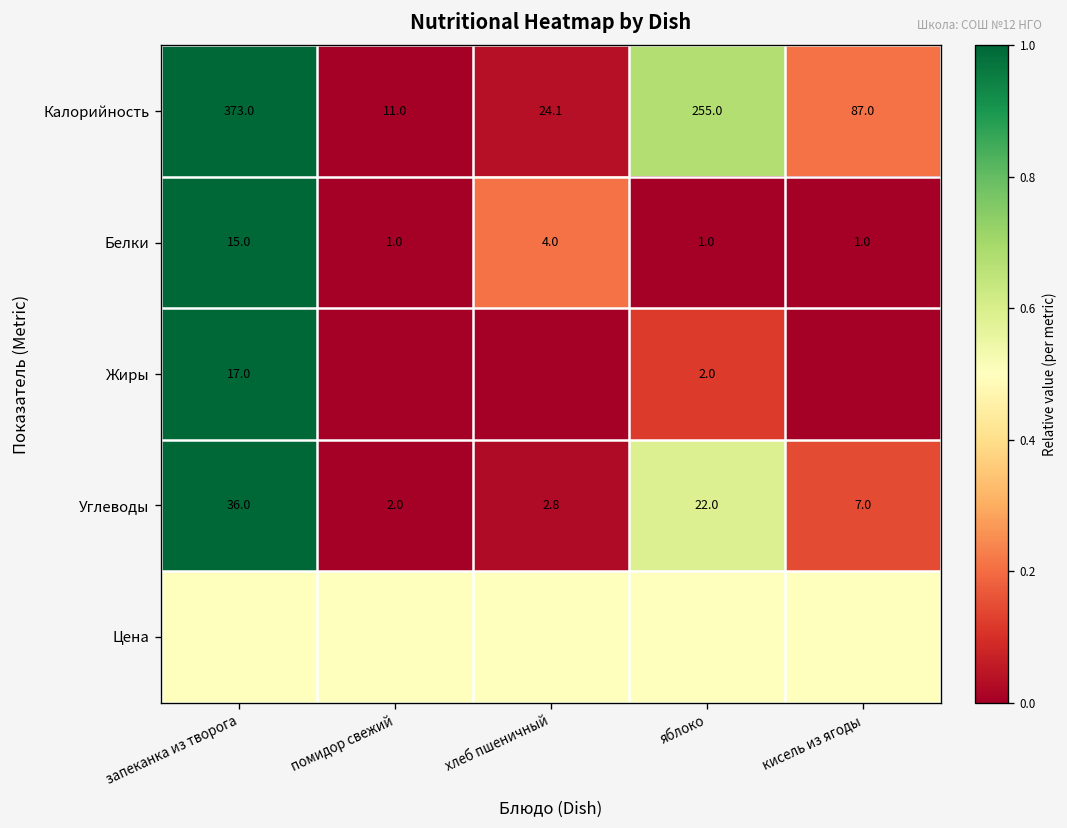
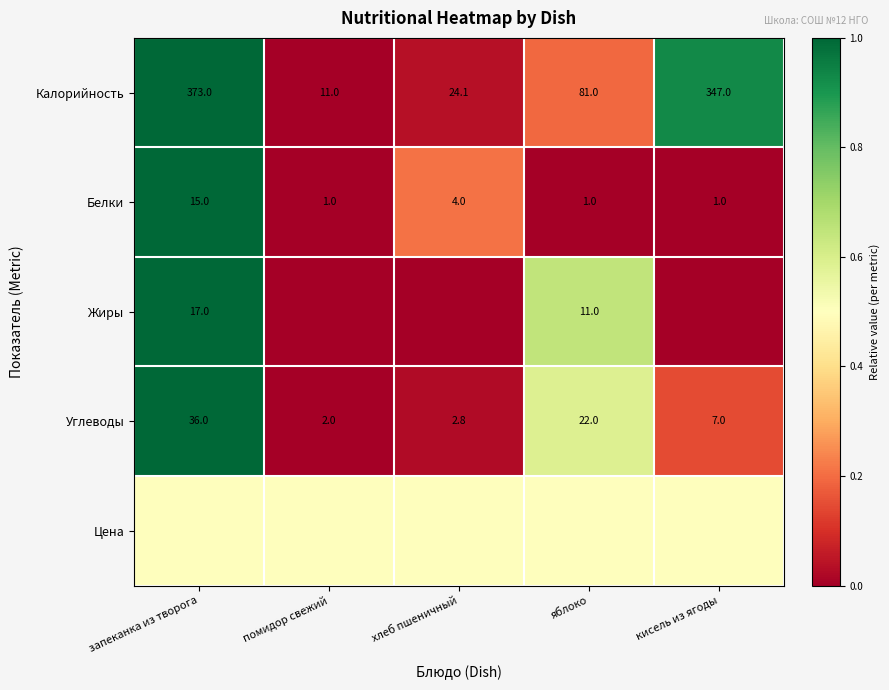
  {
    "Калорийность": {
      "запеканка из творога": 373.0,
      "помидор свежий": 11.0,
      "хлеб пшеничный": 24.1,
-     "яблоко": 255.0,
-     "кисель из ягоды": 87.0
+     "яблоко": 81.0,
+     "кисель из ягоды": 347.0
    },
    "Белки": {
      "запеканка из творога": 15.0,
      "помидор свежий": 1.0,
      "хлеб пшеничный": 4.0,
      "яблоко": 1.0,
      "кисель из ягоды": 1.0
    },
    "Жиры": {
      "запеканка из творога": 17.0,
-     "яблоко": 2.0
+     "яблоко": 11.0
    },
    "Углеводы": {
      "запеканка из творога": 36.0,
      "помидор свежий": 2.0,
      "хлеб пшеничный": 2.8,
      "яблоко": 22.0,
      "кисель из ягоды": 7.0
    }
  }
